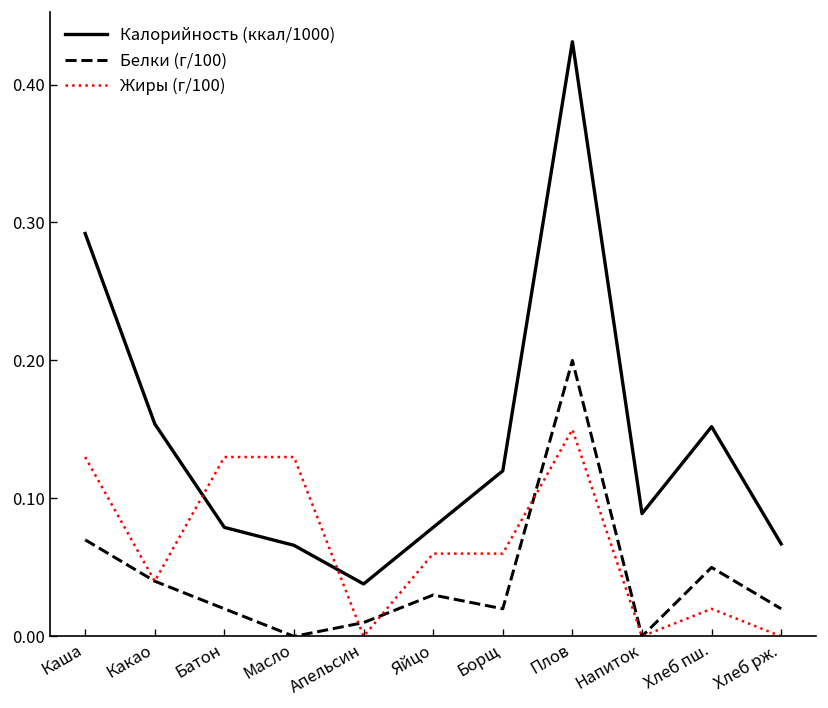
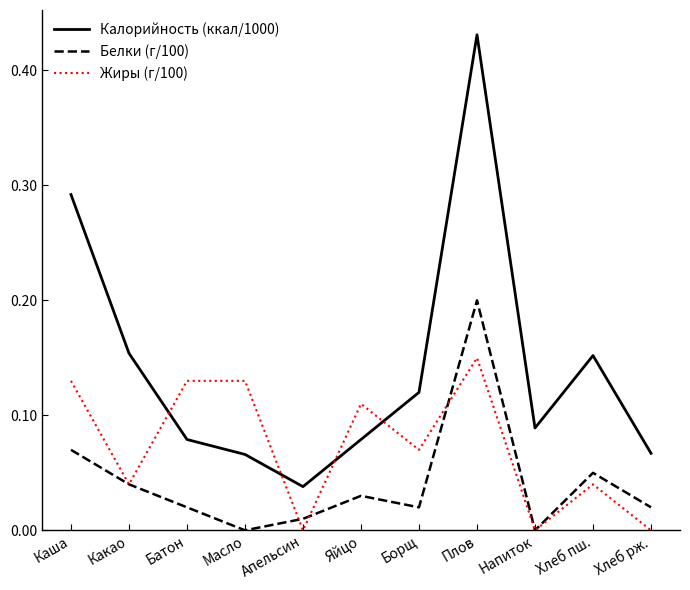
  {
    "Жиры (г/100)": {
      "Каша": 0.130,
      "Батон": 0.130,
      "Масло": 0.130,
      "Апельсин": 0.000,
-     "Яйцо": 0.060,
-     "Борщ": 0.060,
+     "Яйцо": 0.110,
+     "Борщ": 0.070,
      "Плов": 0.150,
-     "Хлеб пш.": 0.020,
+     "Хлеб пш.": 0.040,
      "Хлеб рж.": 0.000
    }
  }
